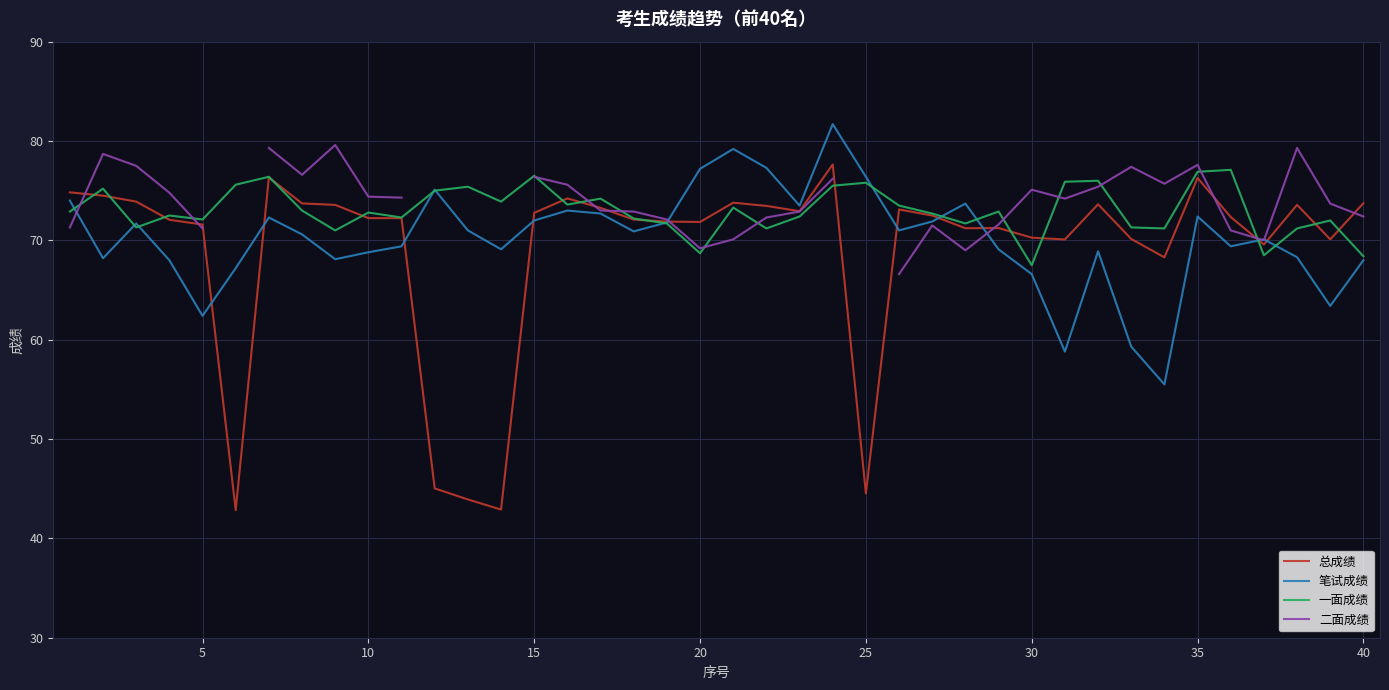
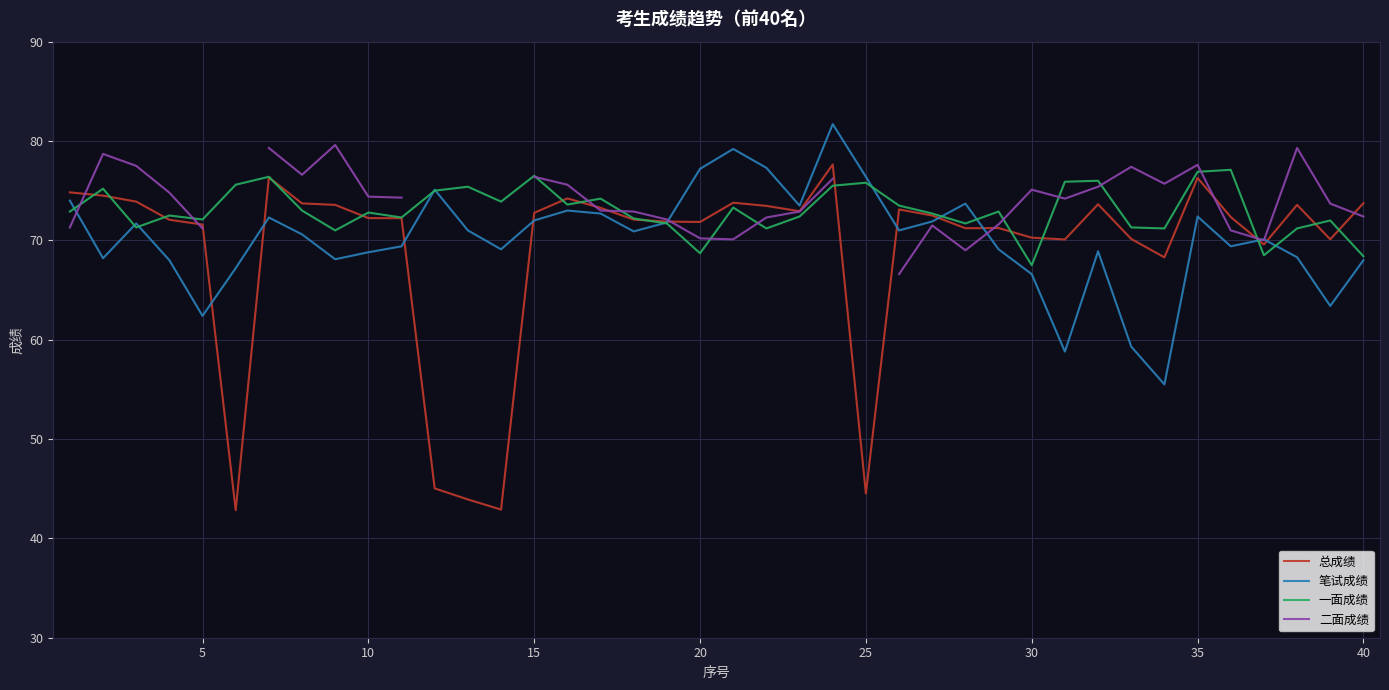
  {
    "总成绩": {
      "5": 72,
      "10": 72,
      "15": 73,
      "20": 72,
      "25": 45,
      "30": 70,
      "35": 76,
      "40": 74
    },
    "笔试成绩": {
      "5": 62,
      "10": 69,
      "15": 72,
      "20": 77,
      "25": 76,
      "30": 67,
      "35": 72,
      "40": 68
    },
    "一面成绩": {
      "5": 72,
      "10": 73,
      "20": 69,
      "25": 76,
      "30": 68,
      "35": 77,
      "40": 68
    },
    "二面成绩": {
      "5": 71,
      "10": 74,
-     "20": 69,
+     "20": 70,
      "30": 75,
      "35": 78,
      "40": 72
    }
  }
